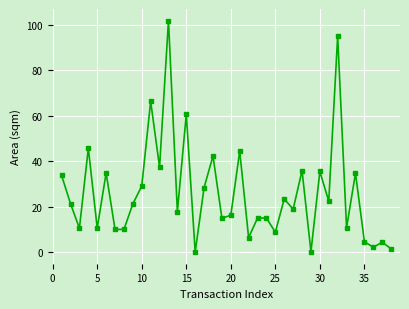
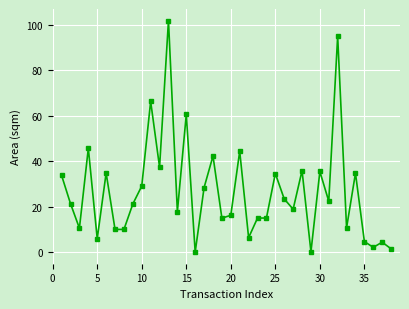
  {
-   "5": 11,
+   "5": 6,
    "10": 29,
    "15": 61,
    "20": 16,
-   "25": 9,
+   "25": 35,
    "30": 35,
    "35": 5
  }
